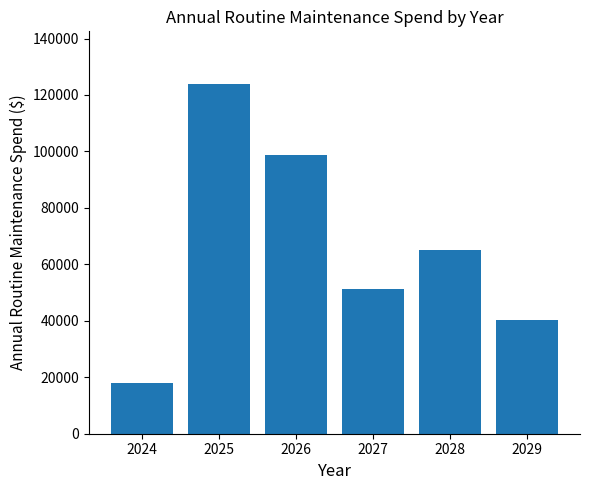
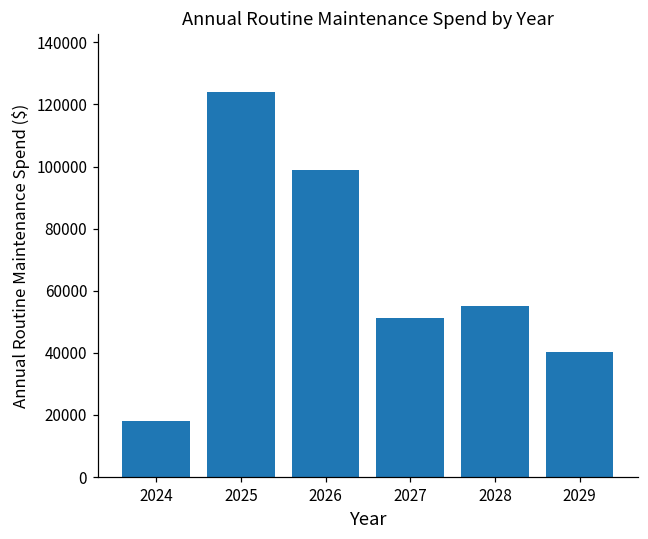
  {
    "2024": 18000,
    "2025": 124000,
    "2026": 99000,
    "2027": 51000,
-   "2028": 65000,
+   "2028": 55000,
    "2029": 40000
  }
